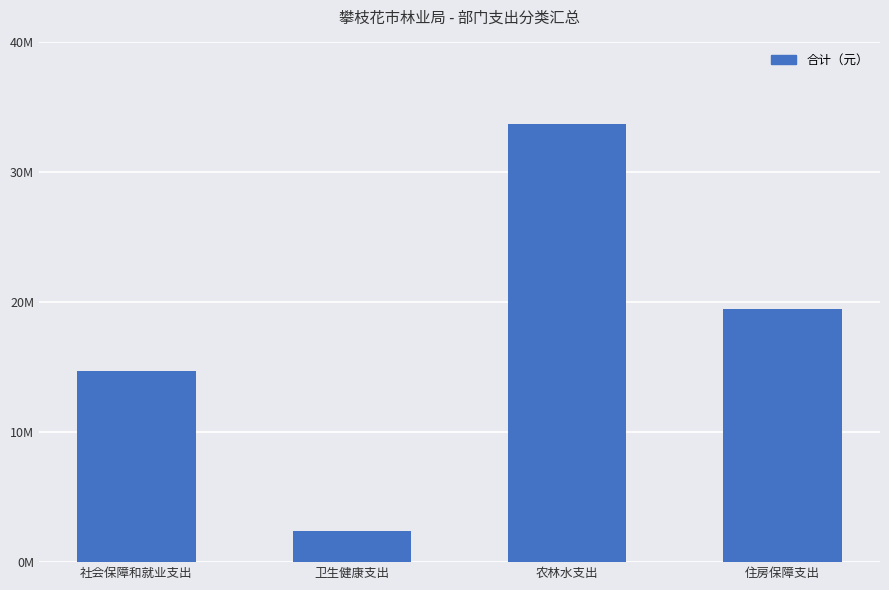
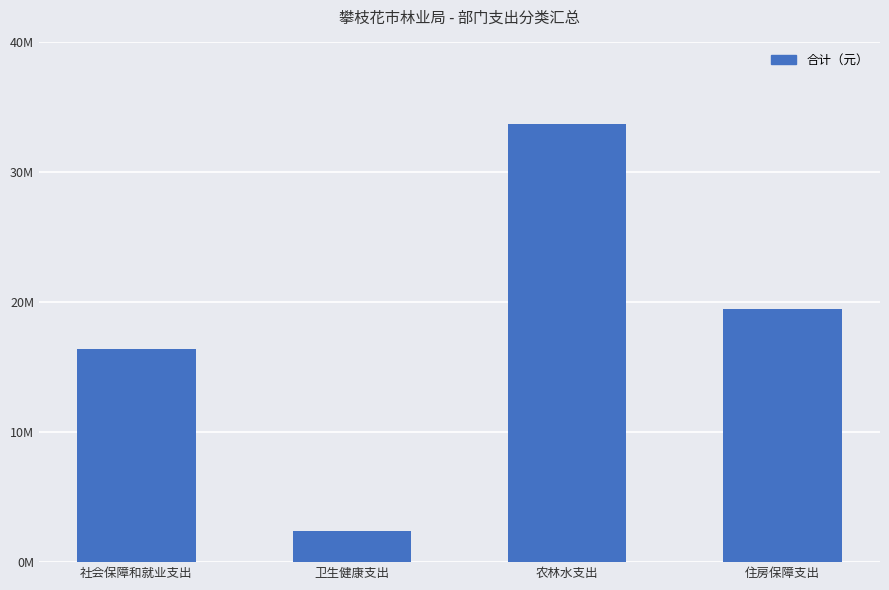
  {
-   "社会保障和就业支出": 14700000,
+   "社会保障和就业支出": 16400000,
    "卫生健康支出": 2400000,
    "农林水支出": 33700000,
    "住房保障支出": 19500000
  }
